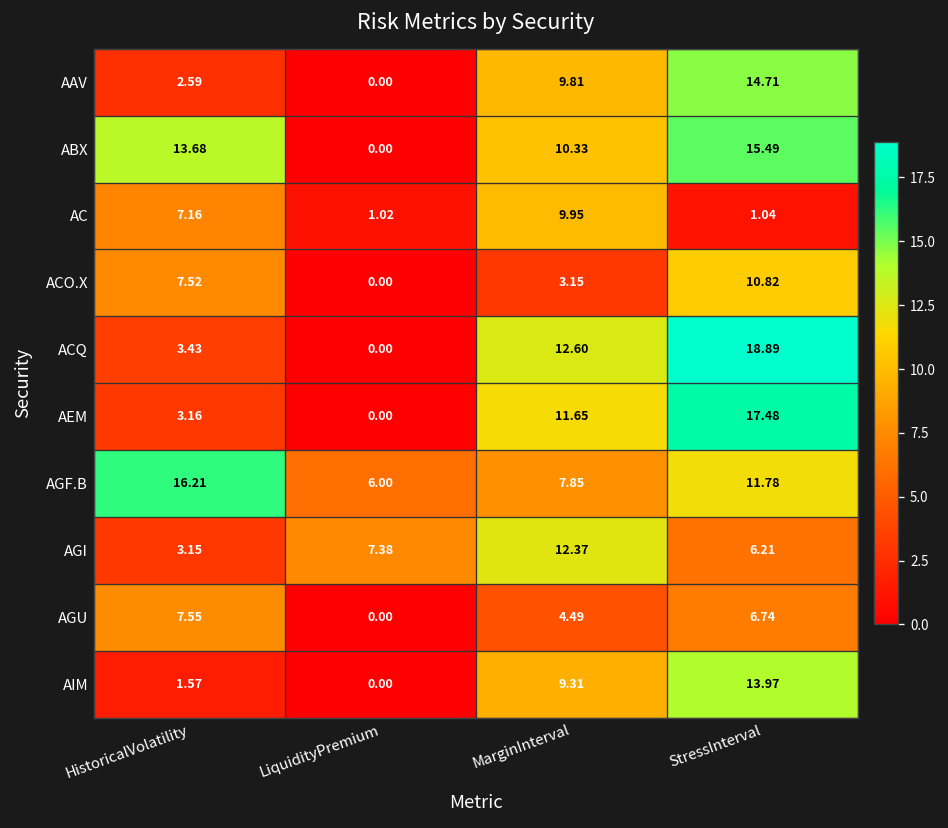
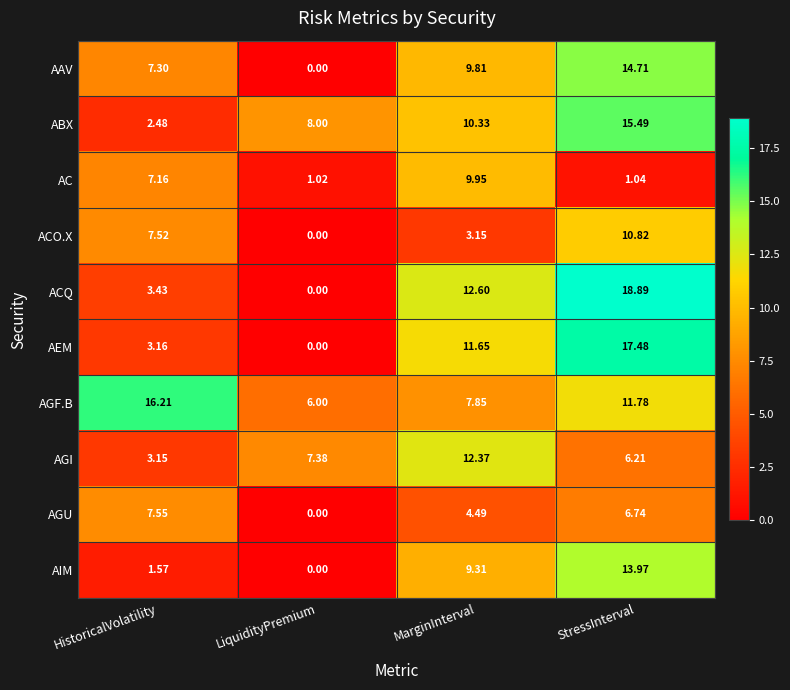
  {
    "AAV": {
-     "HistoricalVolatility": 2.59,
+     "HistoricalVolatility": 7.30,
      "LiquidityPremium": 0.00,
      "MarginInterval": 9.81,
      "StressInterval": 14.71
    },
    "ABX": {
-     "HistoricalVolatility": 13.68,
-     "LiquidityPremium": 0.00,
+     "HistoricalVolatility": 2.48,
+     "LiquidityPremium": 8.00,
      "MarginInterval": 10.33,
      "StressInterval": 15.49
    },
    "AC": {
      "HistoricalVolatility": 7.16,
      "LiquidityPremium": 1.02,
      "MarginInterval": 9.95,
      "StressInterval": 1.04
    },
    "ACO.X": {
      "HistoricalVolatility": 7.52,
      "LiquidityPremium": 0.00,
      "MarginInterval": 3.15,
      "StressInterval": 10.82
    },
    "ACQ": {
      "HistoricalVolatility": 3.43,
      "LiquidityPremium": 0.00,
      "MarginInterval": 12.60,
      "StressInterval": 18.89
    },
    "AEM": {
      "HistoricalVolatility": 3.16,
      "LiquidityPremium": 0.00,
      "MarginInterval": 11.65,
      "StressInterval": 17.48
    },
    "AGF.B": {
      "HistoricalVolatility": 16.21,
      "LiquidityPremium": 6.00,
      "MarginInterval": 7.85,
      "StressInterval": 11.78
    },
    "AGI": {
      "HistoricalVolatility": 3.15,
      "LiquidityPremium": 7.38,
      "MarginInterval": 12.37,
      "StressInterval": 6.21
    },
    "AGU": {
      "HistoricalVolatility": 7.55,
      "LiquidityPremium": 0.00,
      "MarginInterval": 4.49,
      "StressInterval": 6.74
    },
    "AIM": {
      "HistoricalVolatility": 1.57,
      "LiquidityPremium": 0.00,
      "MarginInterval": 9.31,
      "StressInterval": 13.97
    }
  }
